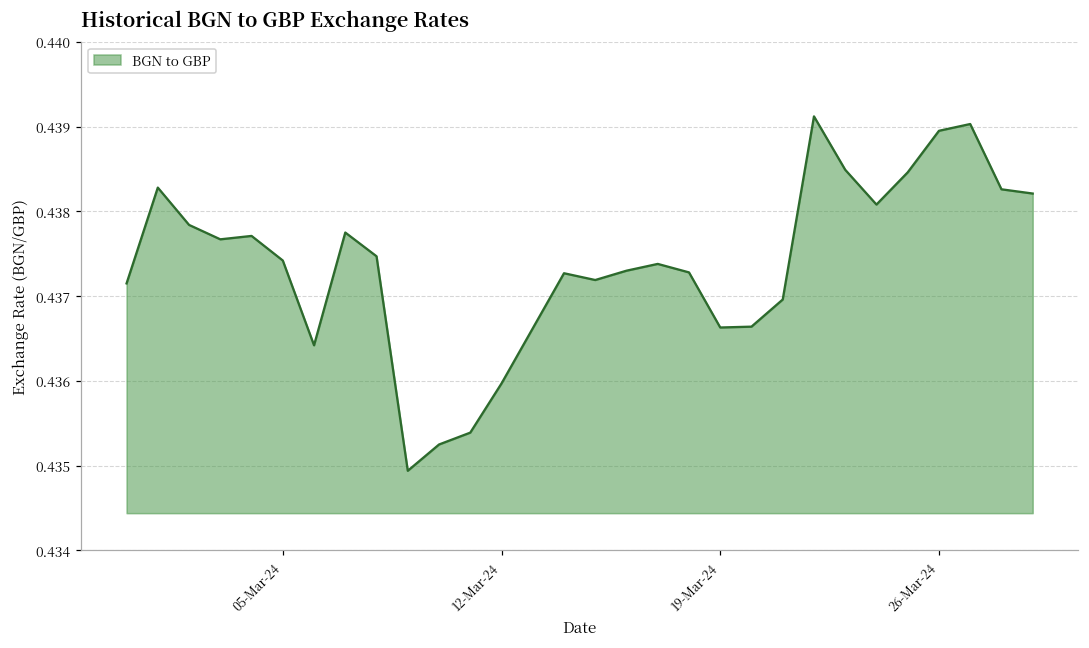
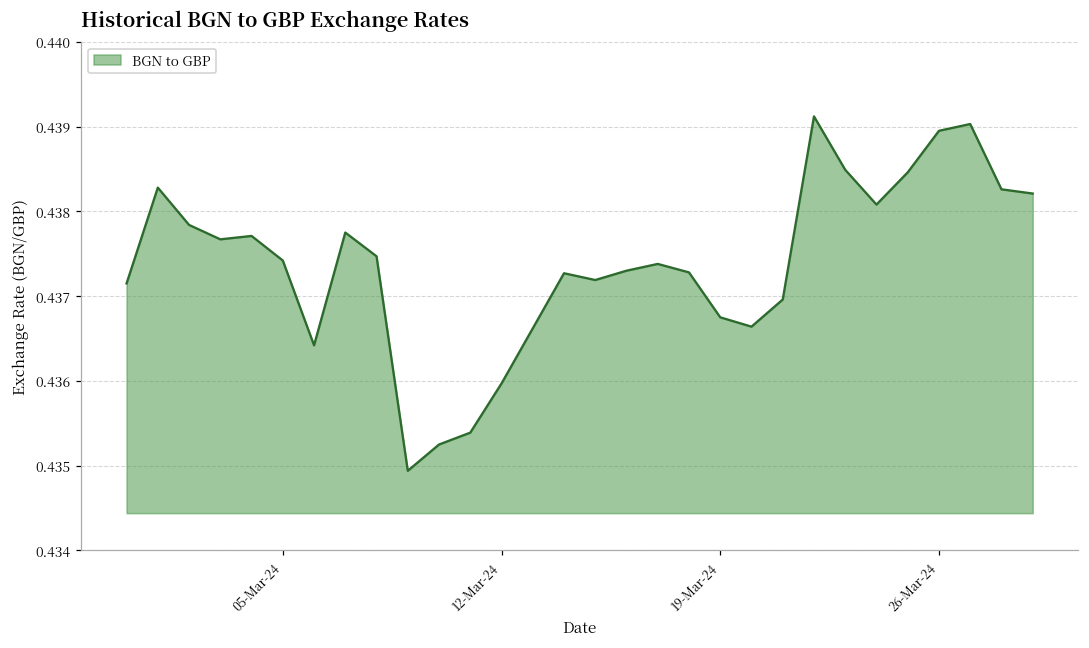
  {
    "05-Mar-24": 0.4374,
    "12-Mar-24": 0.4360,
-   "19-Mar-24": 0.4366,
+   "19-Mar-24": 0.4368,
    "26-Mar-24": 0.4390
  }
